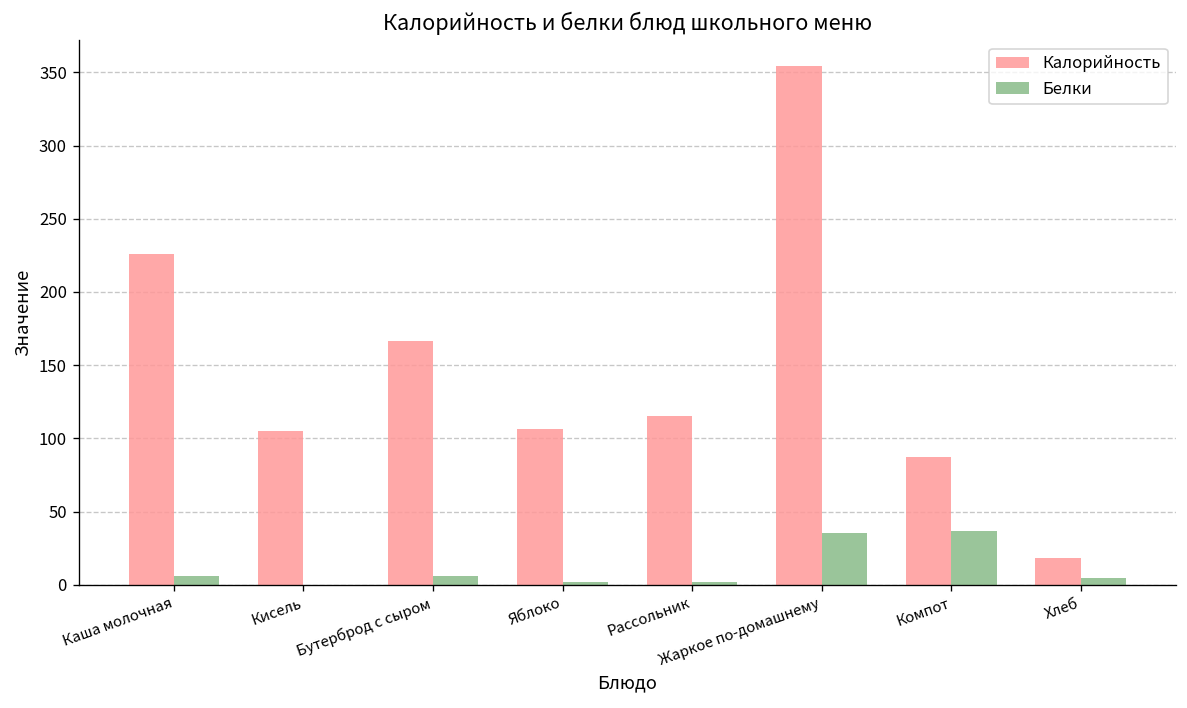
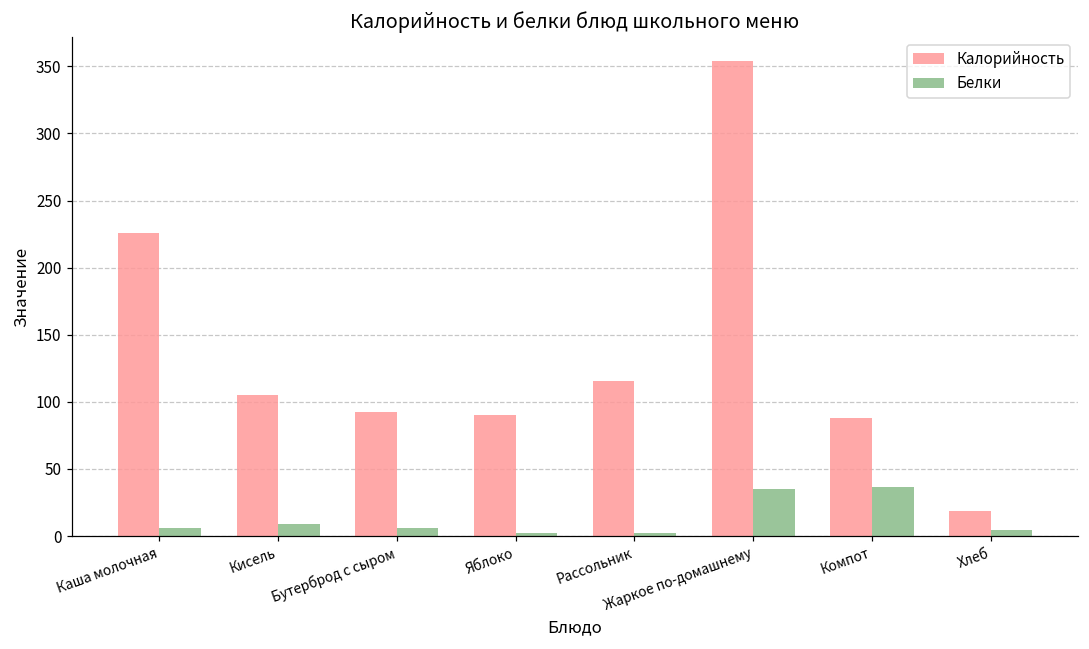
  {
    "Калорийность": {
      "Каша молочная": 226,
      "Кисель": 105,
-     "Бутерброд с сыром": 166,
-     "Яблоко": 106,
+     "Бутерброд с сыром": 92,
+     "Яблоко": 90,
      "Рассольник": 115,
      "Жаркое по-домашнему": 354,
      "Компот": 88,
      "Хлеб": 19
    },
    "Белки": {
      "Каша молочная": 6,
-     "Кисель": 0,
+     "Кисель": 9,
      "Бутерброд с сыром": 6,
      "Рассольник": 2,
      "Жаркое по-домашнему": 35,
      "Компот": 37,
      "Хлеб": 5
    }
  }
